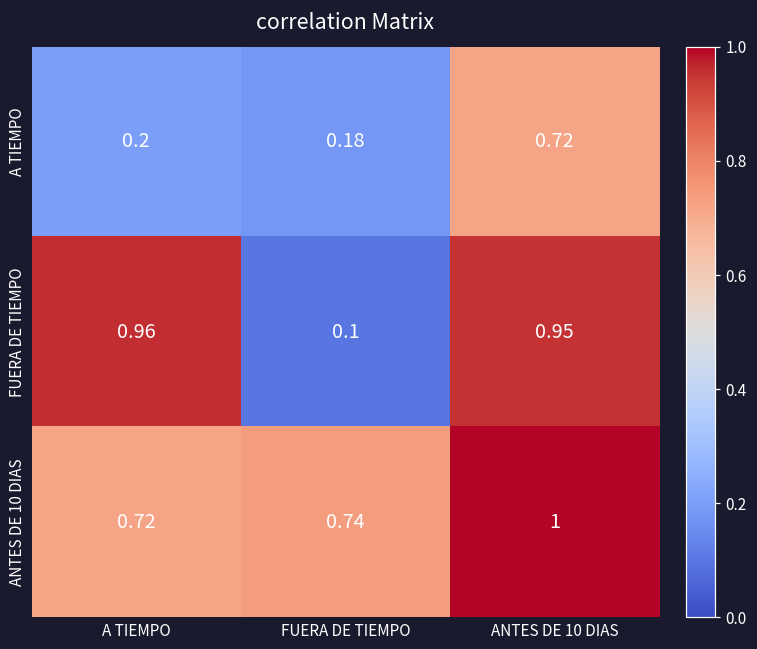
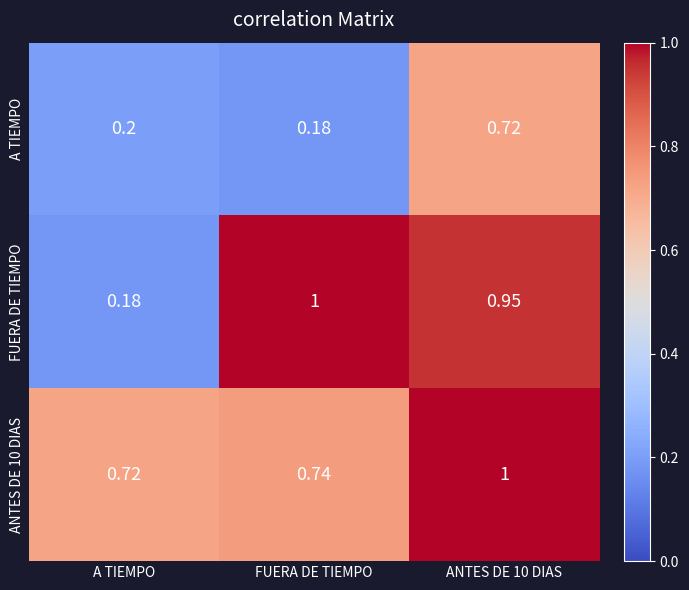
  {
    "A TIEMPO": {
      "A TIEMPO": 0.2,
      "FUERA DE TIEMPO": 0.18,
      "ANTES DE 10 DIAS": 0.72
    },
    "FUERA DE TIEMPO": {
-     "A TIEMPO": 0.96,
-     "FUERA DE TIEMPO": 0.1,
+     "A TIEMPO": 0.18,
+     "FUERA DE TIEMPO": 1,
      "ANTES DE 10 DIAS": 0.95
    },
    "ANTES DE 10 DIAS": {
      "A TIEMPO": 0.72,
      "FUERA DE TIEMPO": 0.74,
      "ANTES DE 10 DIAS": 1
    }
  }
